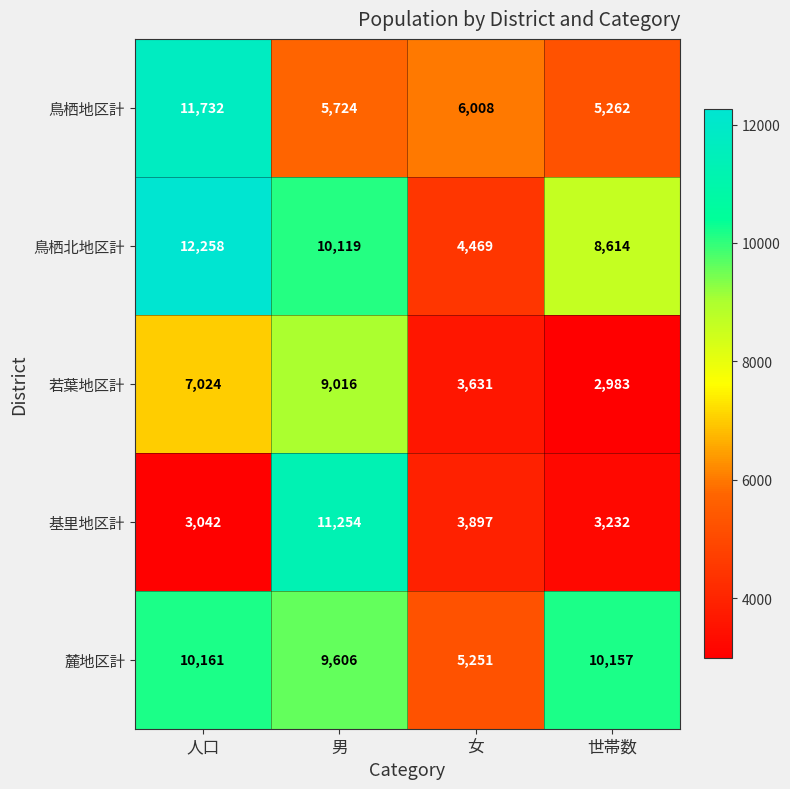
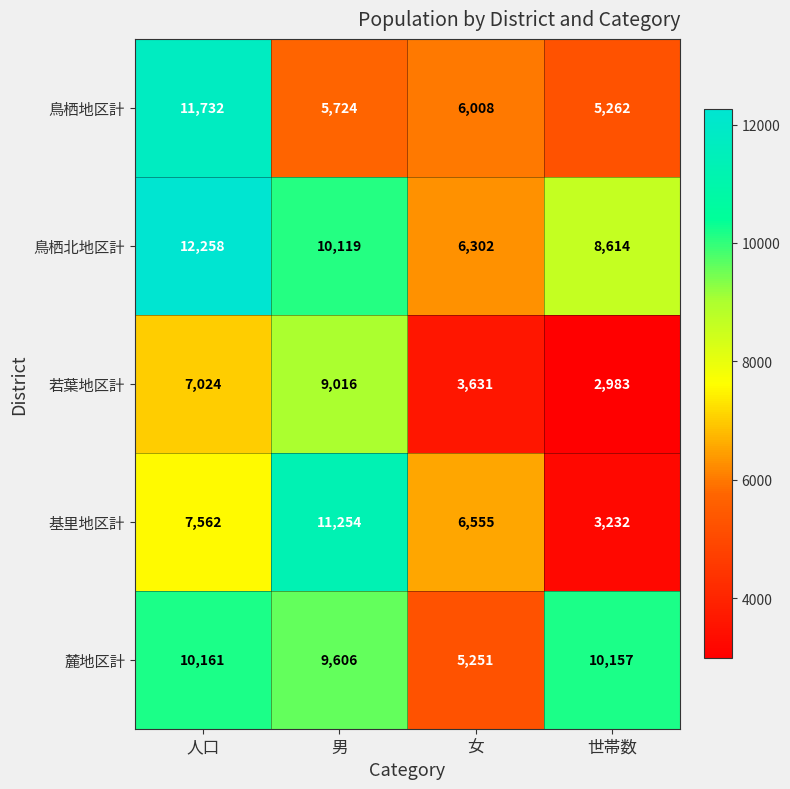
  {
    "鳥栖地区計": {
      "人口": "11,732",
      "男": "5,724",
      "女": "6,008",
      "世帯数": "5,262"
    },
    "鳥栖北地区計": {
      "人口": "12,258",
      "男": "10,119",
-     "女": "4,469",
+     "女": "6,302",
      "世帯数": "8,614"
    },
    "若葉地区計": {
      "人口": "7,024",
      "男": "9,016",
      "女": "3,631",
      "世帯数": "2,983"
    },
    "基里地区計": {
-     "人口": "3,042",
+     "人口": "7,562",
      "男": "11,254",
-     "女": "3,897",
+     "女": "6,555",
      "世帯数": "3,232"
    },
    "麓地区計": {
      "人口": "10,161",
      "男": "9,606",
      "女": "5,251",
      "世帯数": "10,157"
    }
  }
